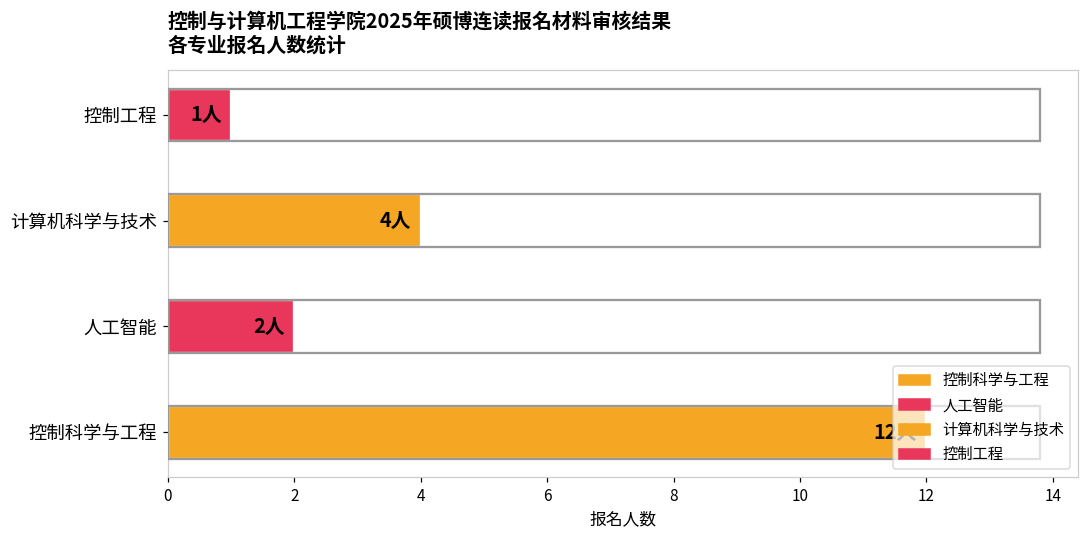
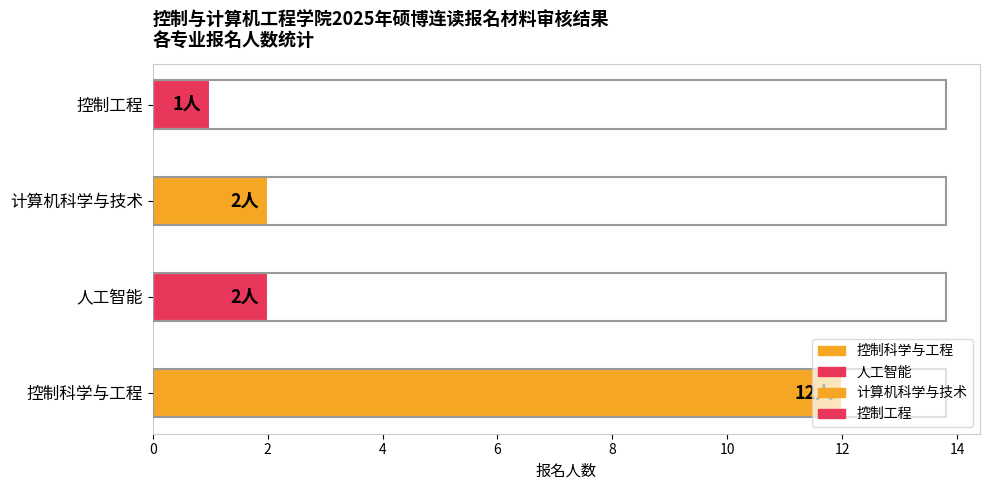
  {
    "控制工程": "1人",
-   "计算机科学与技术": "4人",
+   "计算机科学与技术": "2人",
    "人工智能": "2人"
  }
